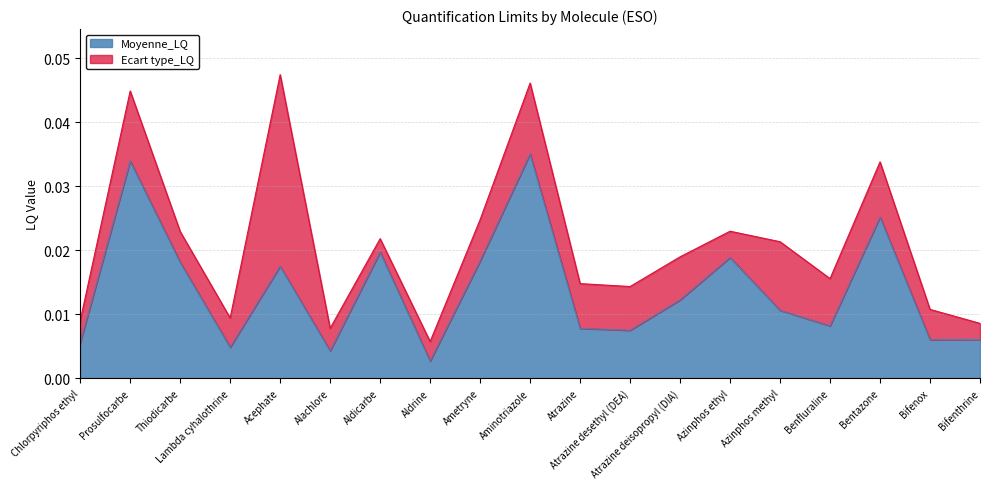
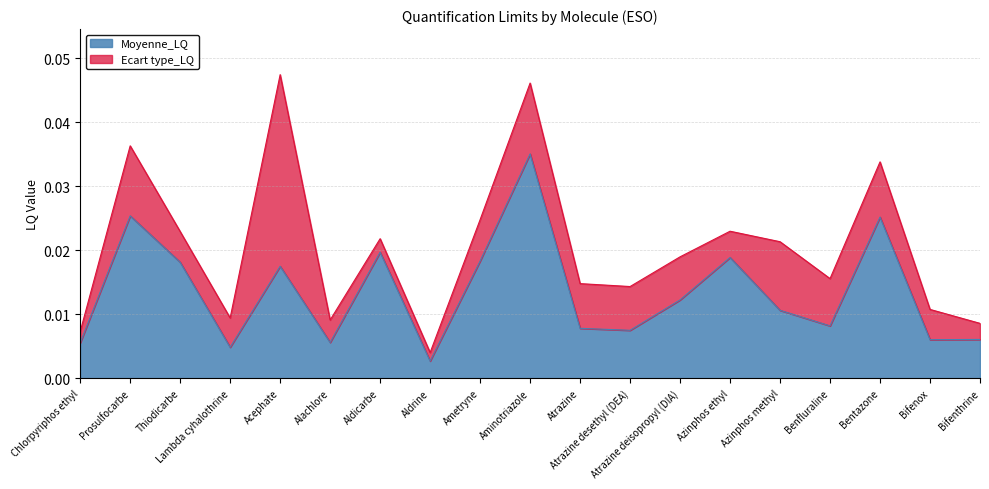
  {
    "Moyenne_LQ": {
      "Chlorpyriphos ethyl": 0.006,
-     "Prosulfocarbe": 0.034,
+     "Prosulfocarbe": 0.025,
      "Thiodicarbe": 0.018,
      "Lambda cyhalothrine": 0.005,
      "Acephate": 0.018,
-     "Alachlore": 0.004,
+     "Alachlore": 0.006,
      "Aldicarbe": 0.020,
      "Aldrine": 0.003,
      "Ametryne": 0.018,
      "Aminotriazole": 0.035,
      "Atrazine": 0.008,
      "Atrazine desethyl (DEA)": 0.008,
      "Atrazine deisopropyl (DIA)": 0.012,
      "Azinphos ethyl": 0.019,
      "Azinphos methyl": 0.011,
      "Benfluraline": 0.008,
      "Bentazone": 0.025,
      "Bifenox": 0.006,
      "Bifenthrine": 0.006
    },
    "Ecart type_LQ": {
-     "Chlorpyriphos ethyl": 0.003,
+     "Chlorpyriphos ethyl": 0.002,
      "Prosulfocarbe": 0.011,
      "Thiodicarbe": 0.005,
      "Lambda cyhalothrine": 0.005,
      "Acephate": 0.030,
      "Alachlore": 0.004,
      "Aldicarbe": 0.002,
-     "Aldrine": 0.003,
+     "Aldrine": 0.001,
      "Ametryne": 0.006,
      "Aminotriazole": 0.011,
      "Atrazine": 0.007,
      "Atrazine desethyl (DEA)": 0.007,
      "Atrazine deisopropyl (DIA)": 0.007,
      "Azinphos ethyl": 0.004,
      "Azinphos methyl": 0.011,
      "Benfluraline": 0.007,
      "Bentazone": 0.009,
      "Bifenox": 0.005,
      "Bifenthrine": 0.003
    }
  }
